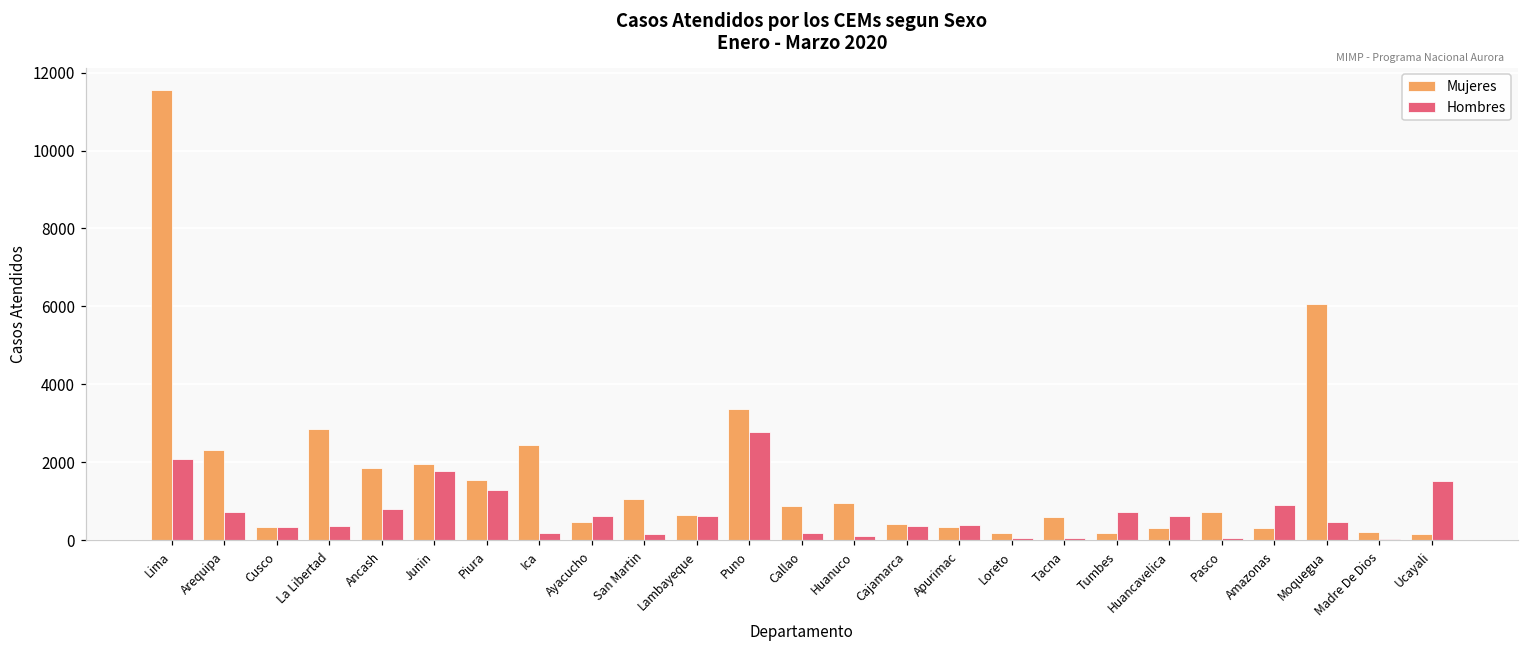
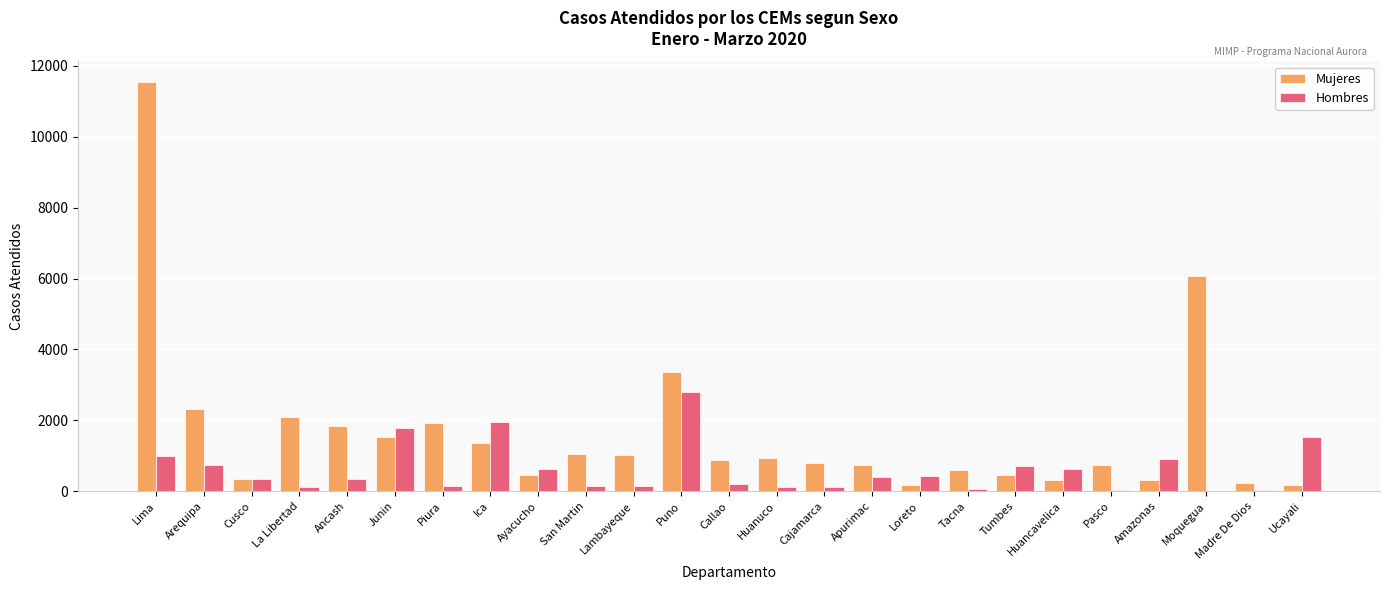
  {
    "Mujeres": {
      "Lima": 11600,
      "Arequipa": 2300,
      "Cusco": 300,
-     "La Libertad": 2800,
+     "La Libertad": 2100,
      "Ancash": 1800,
-     "Junin": 2000,
-     "Piura": 1500,
-     "Ica": 2400,
+     "Junin": 1500,
+     "Piura": 1900,
+     "Ica": 1400,
      "Ayacucho": 500,
      "San Martin": 1100,
-     "Lambayeque": 600,
+     "Lambayeque": 1000,
      "Puno": 3400,
      "Callao": 900,
      "Huanuco": 900,
-     "Cajamarca": 400,
-     "Apurimac": 300,
+     "Cajamarca": 800,
+     "Apurimac": 700,
      "Loreto": 200,
      "Tacna": 600,
-     "Tumbes": 200,
+     "Tumbes": 500,
      "Huancavelica": 300,
      "Pasco": 700,
      "Amazonas": 300,
      "Moquegua": 6100,
      "Madre De Dios": 200,
      "Ucayali": 200
    },
    "Hombres": {
-     "Lima": 2100,
+     "Lima": 1000,
      "Arequipa": 700,
      "Cusco": 300,
-     "La Libertad": 400,
-     "Ancash": 800,
+     "La Libertad": 100,
+     "Ancash": 300,
      "Junin": 1800,
-     "Piura": 1300,
-     "Ica": 200,
+     "Piura": 100,
+     "Ica": 1900,
      "Ayacucho": 600,
      "San Martin": 200,
-     "Lambayeque": 600,
+     "Lambayeque": 100,
      "Puno": 2800,
      "Callao": 200,
      "Huanuco": 100,
-     "Cajamarca": 400,
+     "Cajamarca": 100,
      "Apurimac": 400,
-     "Loreto": 0,
+     "Loreto": 400,
      "Tumbes": 700,
      "Huancavelica": 600,
      "Amazonas": 900,
-     "Moquegua": 500,
+     "Moquegua": 0,
      "Ucayali": 1500
    }
  }
